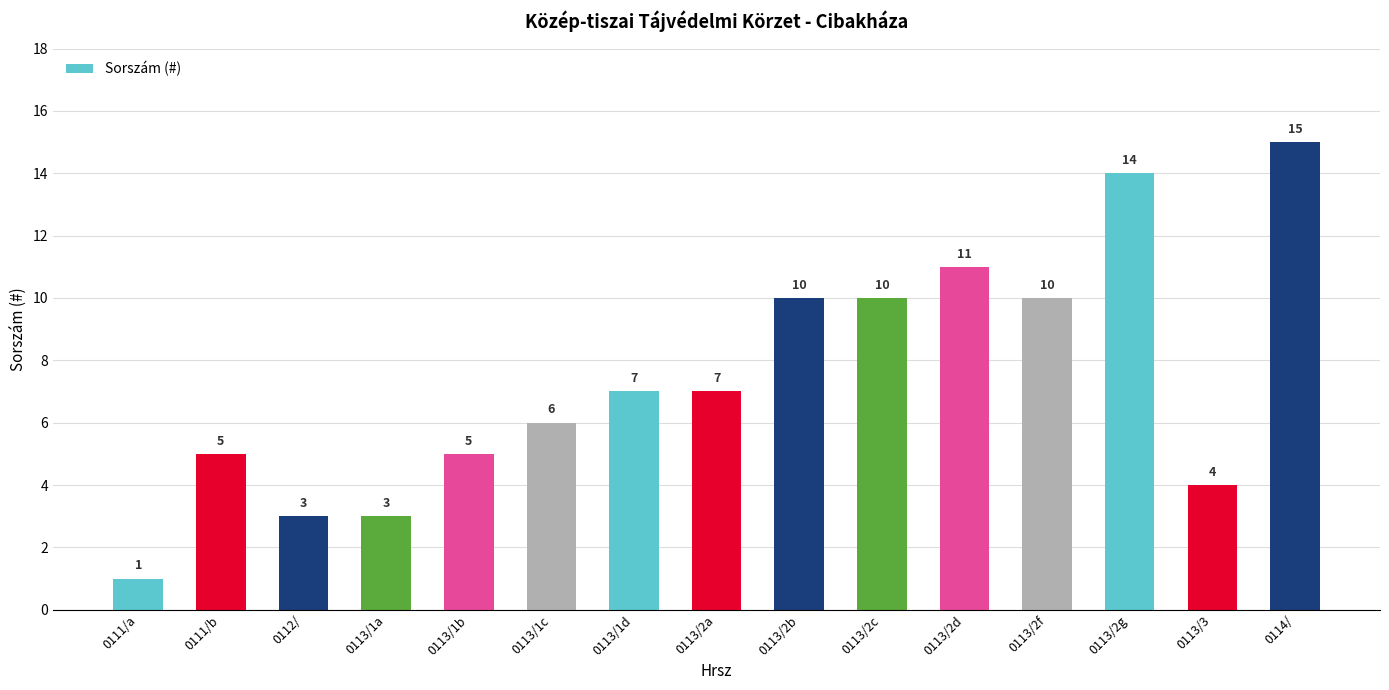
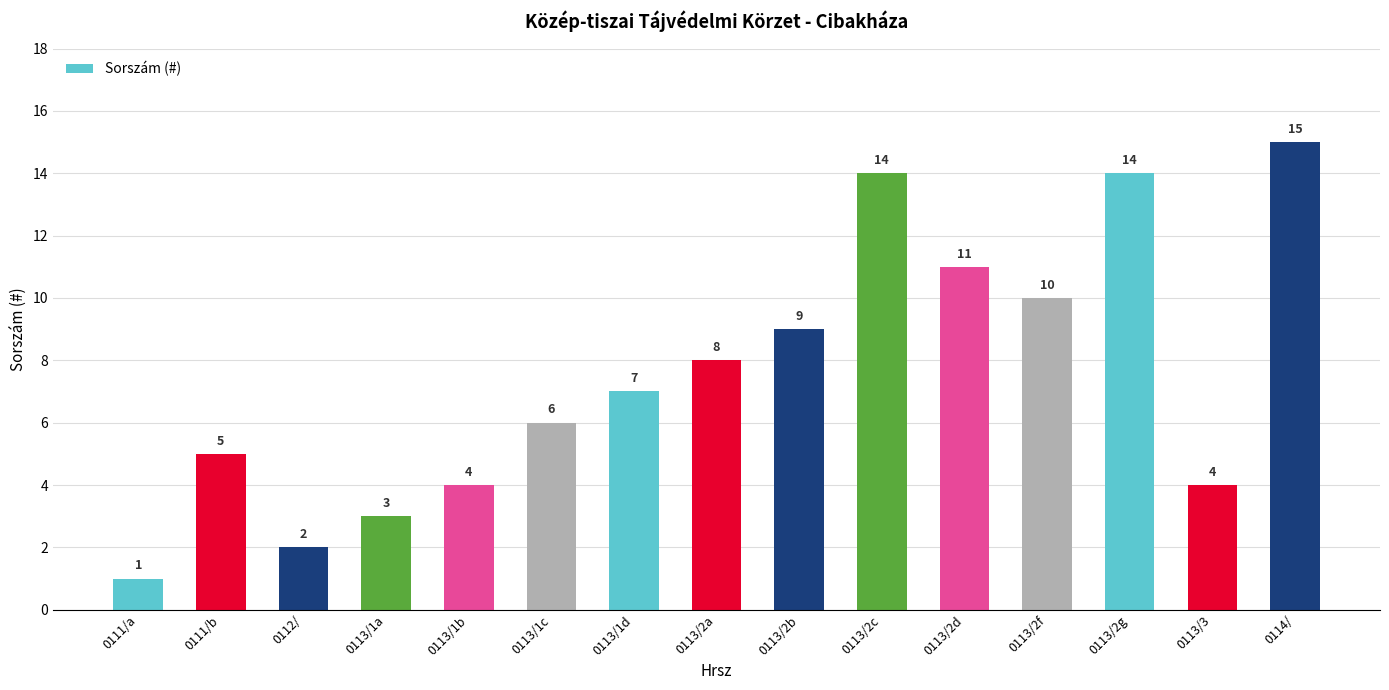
  {
    "0111/a": 1,
    "0111/b": 5,
-   "0112/": 3,
+   "0112/": 2,
    "0113/1a": 3,
-   "0113/1b": 5,
+   "0113/1b": 4,
    "0113/1c": 6,
    "0113/1d": 7,
-   "0113/2a": 7,
-   "0113/2b": 10,
-   "0113/2c": 10,
+   "0113/2a": 8,
+   "0113/2b": 9,
+   "0113/2c": 14,
    "0113/2d": 11,
    "0113/2f": 10,
    "0113/2g": 14,
    "0113/3": 4,
    "0114/": 15
  }
